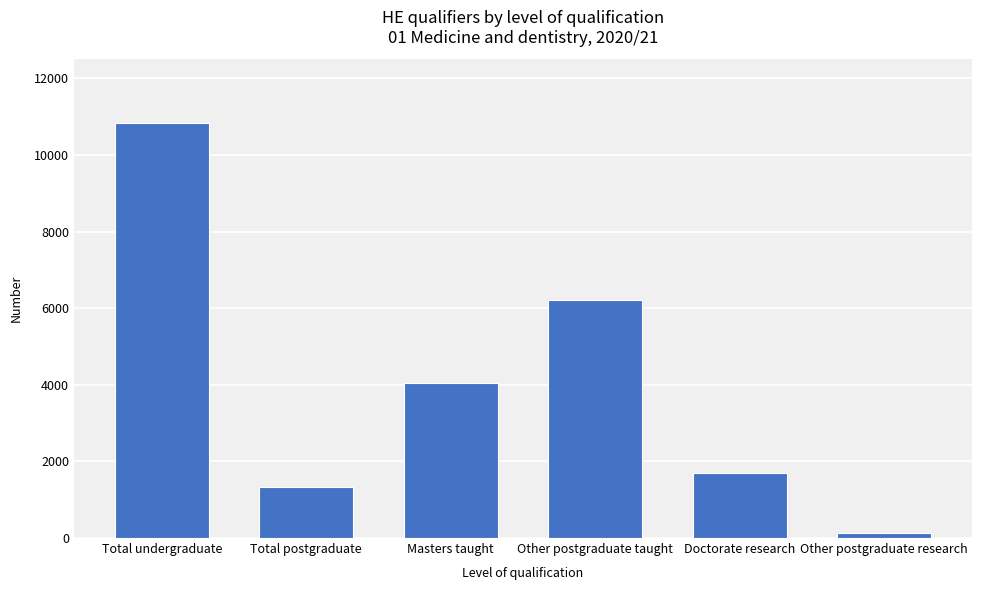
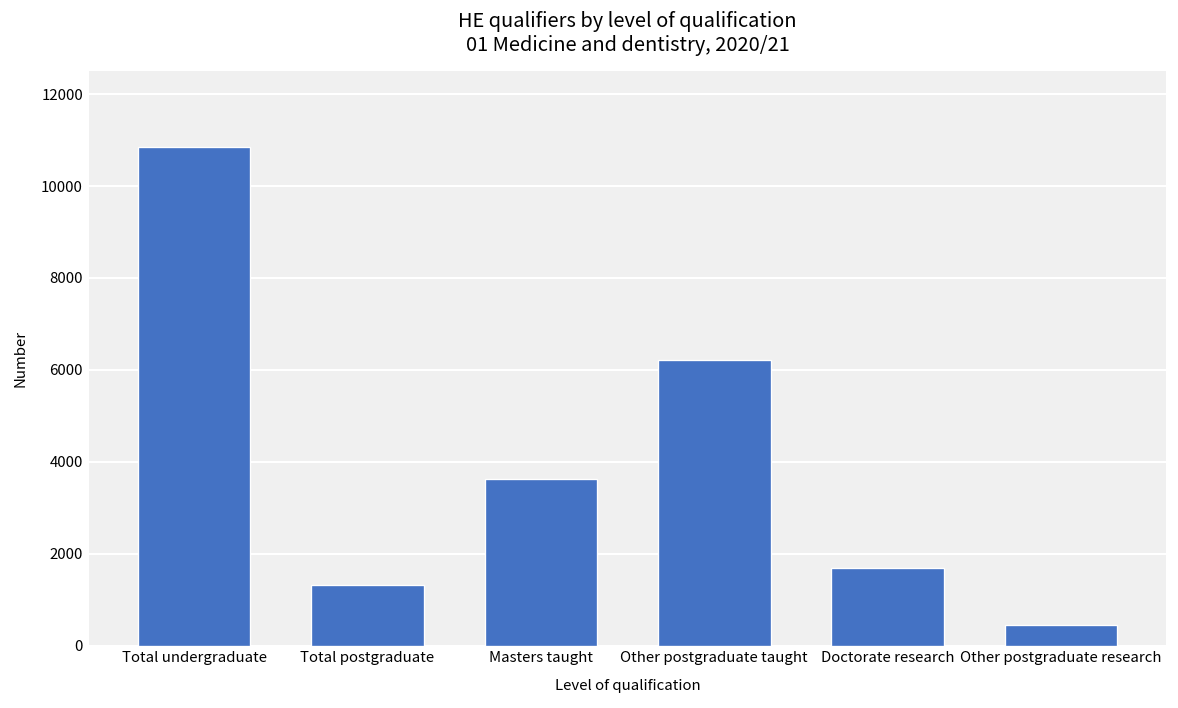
  {
    "Total undergraduate": 10800,
    "Total postgraduate": 1300,
-   "Masters taught": 4100,
+   "Masters taught": 3600,
    "Other postgraduate taught": 6200,
    "Doctorate research": 1700,
-   "Other postgraduate research": 100
+   "Other postgraduate research": 500
  }
